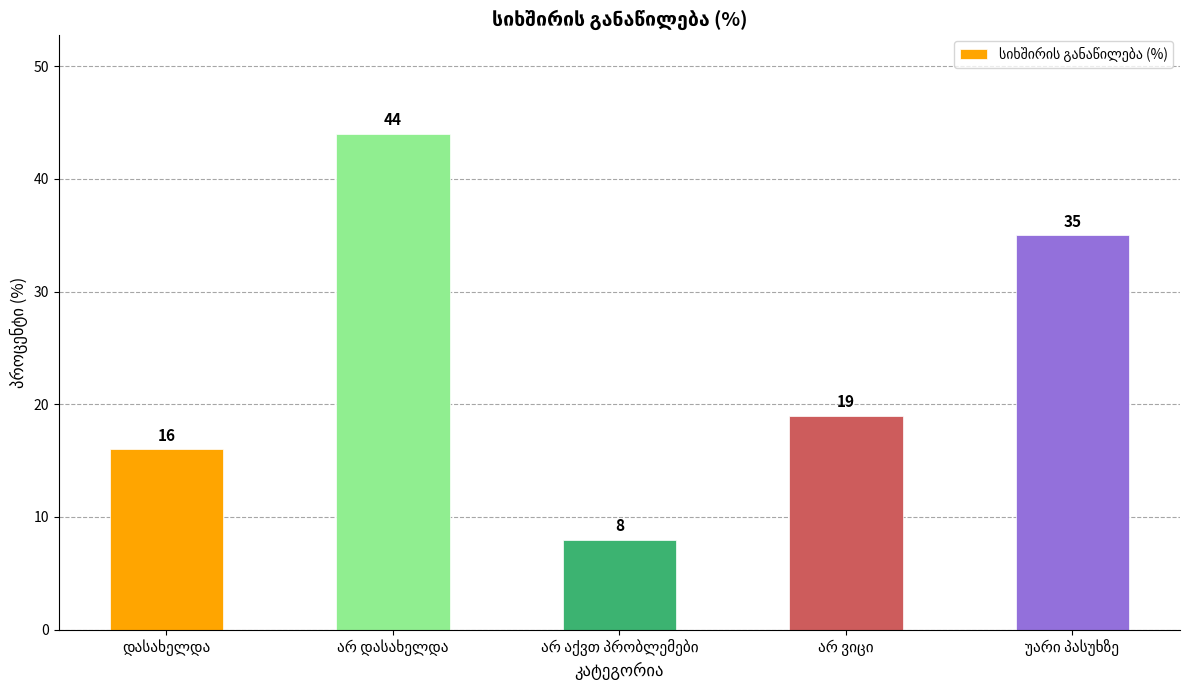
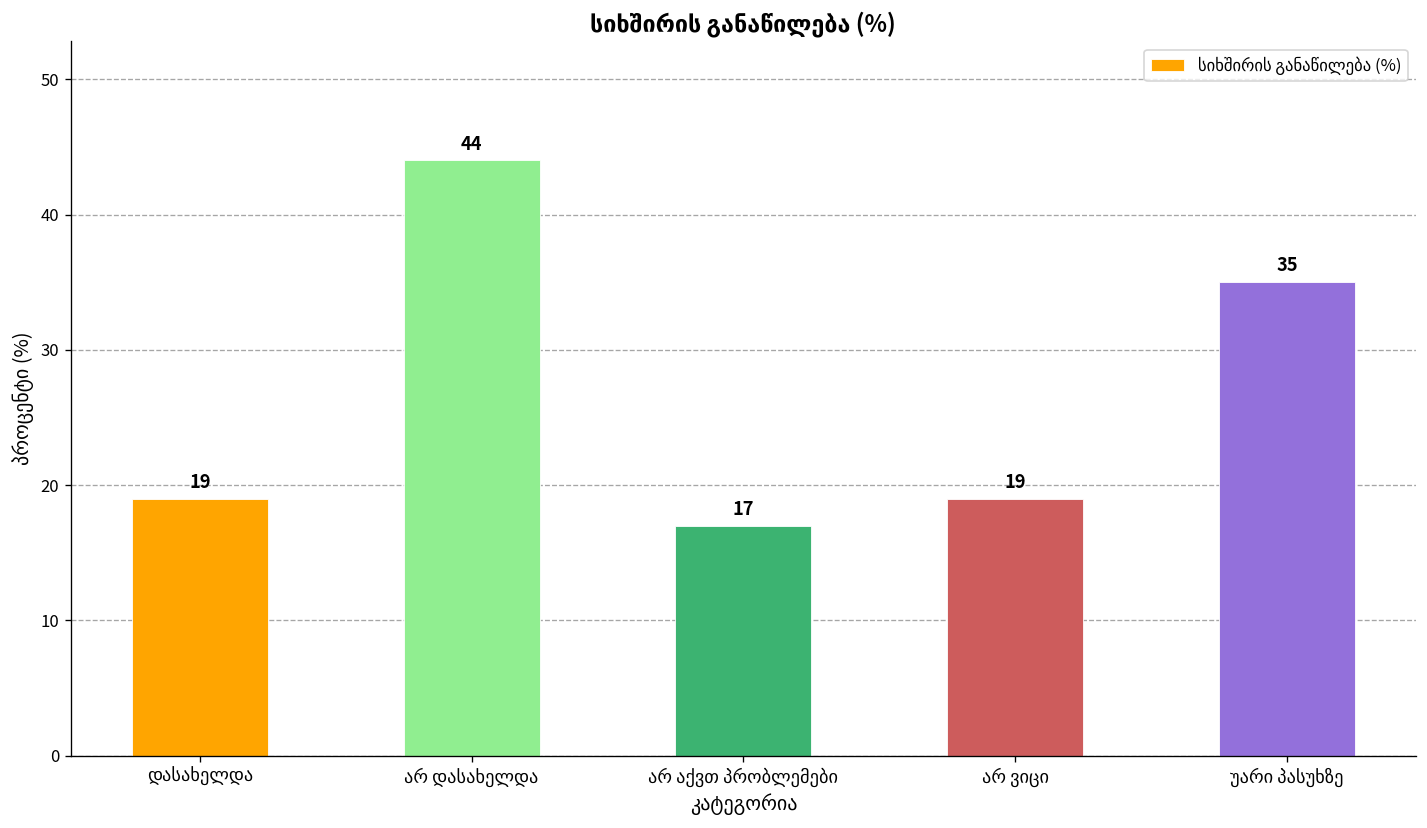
  {
-   "დასახელდა": 16,
+   "დასახელდა": 19,
    "არ დასახელდა": 44,
-   "არ აქვთ პრობლემები": 8,
+   "არ აქვთ პრობლემები": 17,
    "არ ვიცი": 19,
    "უარი პასუხზე": 35
  }
